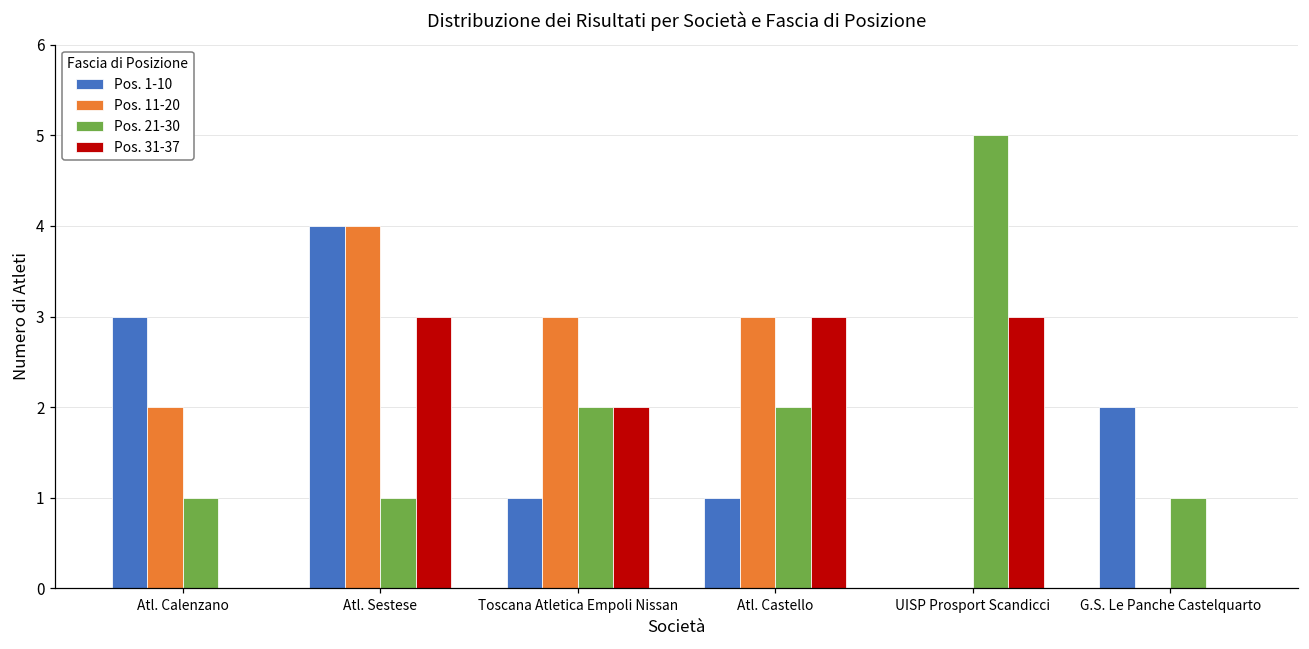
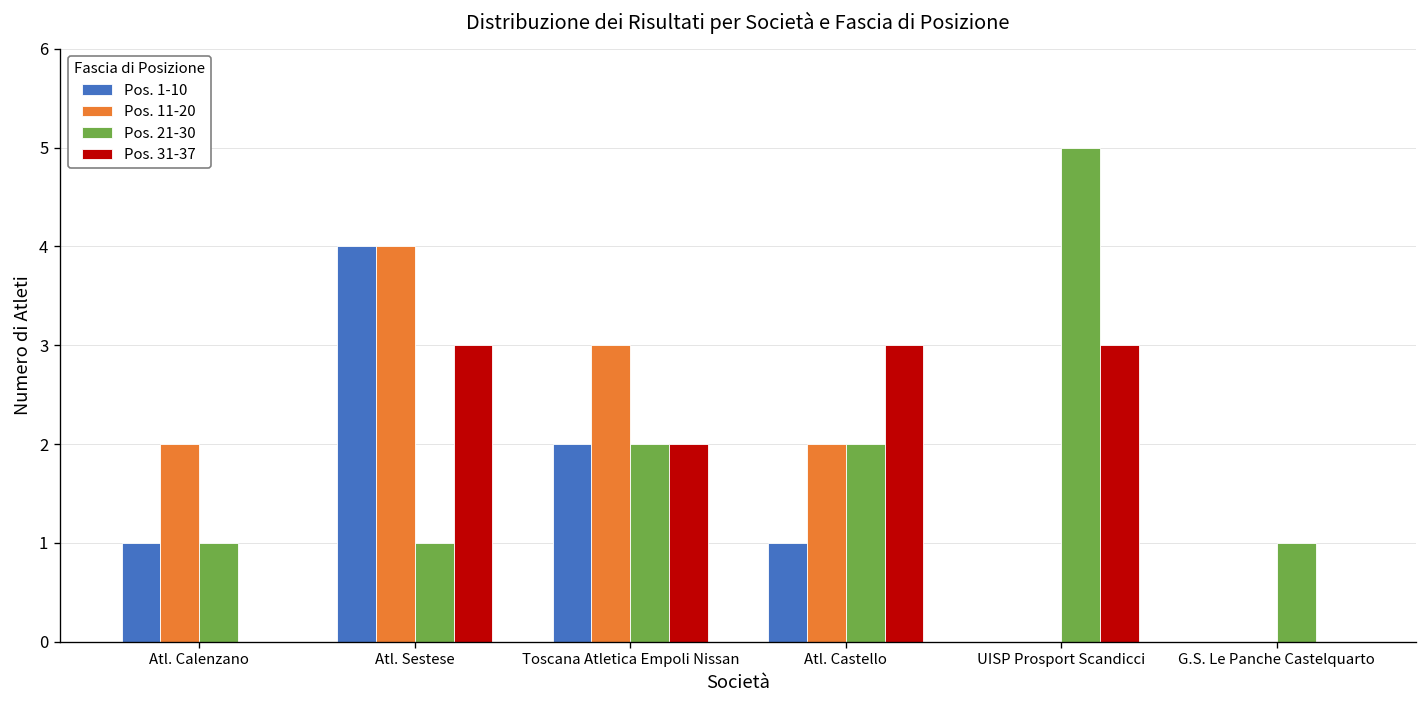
  {
    "Pos. 1-10": {
-     "Atl. Calenzano": 3,
+     "Atl. Calenzano": 1,
      "Atl. Sestese": 4,
-     "Toscana Atletica Empoli Nissan": 1,
+     "Toscana Atletica Empoli Nissan": 2,
      "Atl. Castello": 1,
      "UISP Prosport Scandicci": 0,
-     "G.S. Le Panche Castelquarto": 2
+     "G.S. Le Panche Castelquarto": 0
    },
    "Pos. 11-20": {
      "Atl. Calenzano": 2,
      "Atl. Sestese": 4,
      "Toscana Atletica Empoli Nissan": 3,
-     "Atl. Castello": 3,
+     "Atl. Castello": 2,
      "UISP Prosport Scandicci": 0,
      "G.S. Le Panche Castelquarto": 0
    },
    "Pos. 21-30": {
      "Atl. Calenzano": 1,
      "Atl. Sestese": 1,
      "Toscana Atletica Empoli Nissan": 2,
      "Atl. Castello": 2,
      "UISP Prosport Scandicci": 5,
      "G.S. Le Panche Castelquarto": 1
    },
    "Pos. 31-37": {
      "Atl. Calenzano": 0,
      "Atl. Sestese": 3,
      "Toscana Atletica Empoli Nissan": 2,
      "Atl. Castello": 3,
      "UISP Prosport Scandicci": 3,
      "G.S. Le Panche Castelquarto": 0
    }
  }
